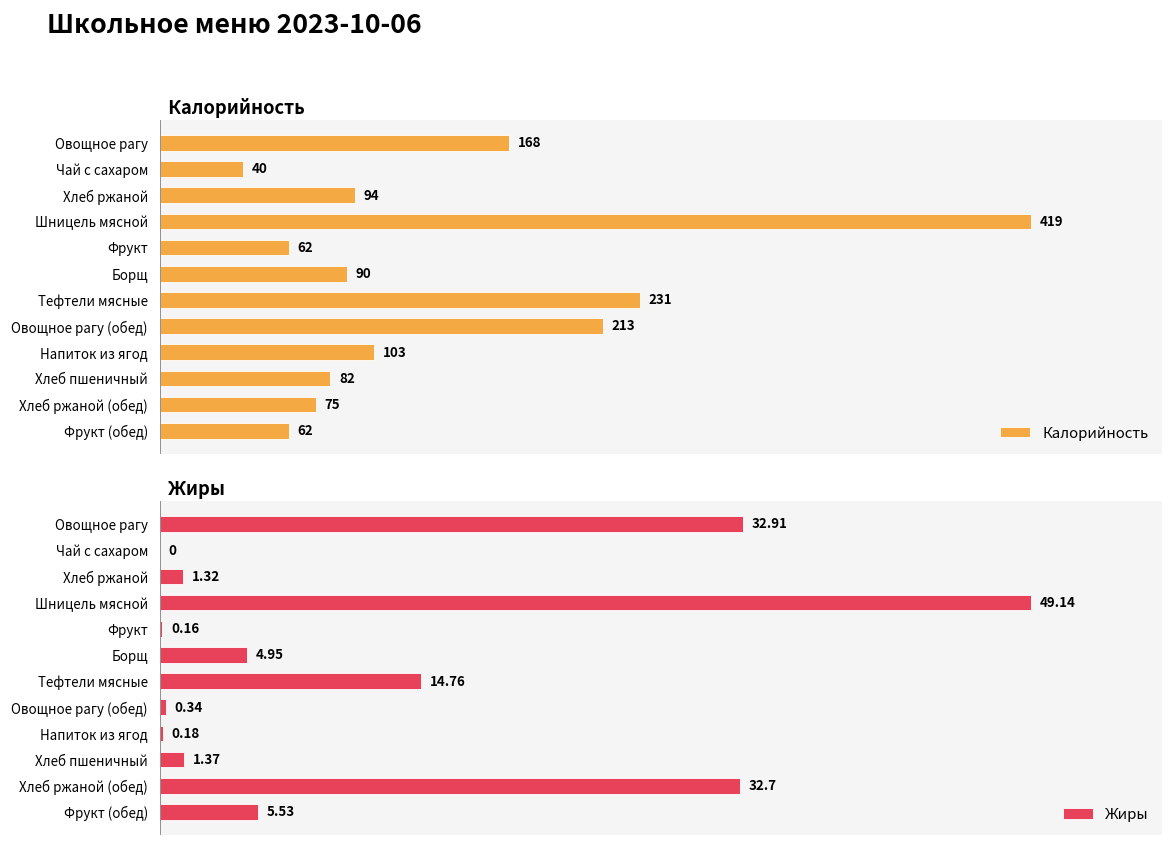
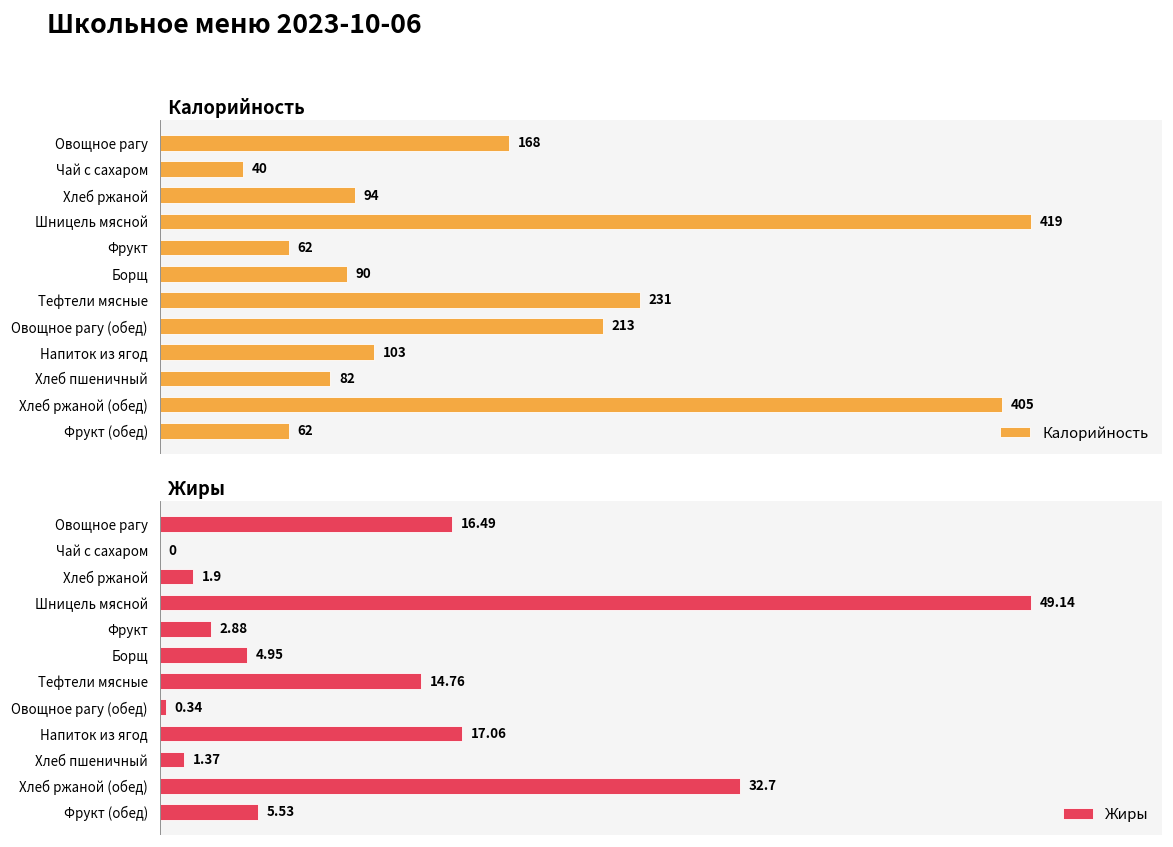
  {
    "Калорийность": {
-     "Хлеб ржаной (обед)": 75
+     "Хлеб ржаной (обед)": 405
    },
    "Жиры": {
-     "Овощное рагу": 32.91,
+     "Овощное рагу": 16.49,
      "Чай с сахаром": 0,
-     "Хлеб ржаной": 1.32,
-     "Фрукт": 0.16,
-     "Напиток из ягод": 0.18
+     "Хлеб ржаной": 1.9,
+     "Фрукт": 2.88,
+     "Напиток из ягод": 17.06
    }
  }
